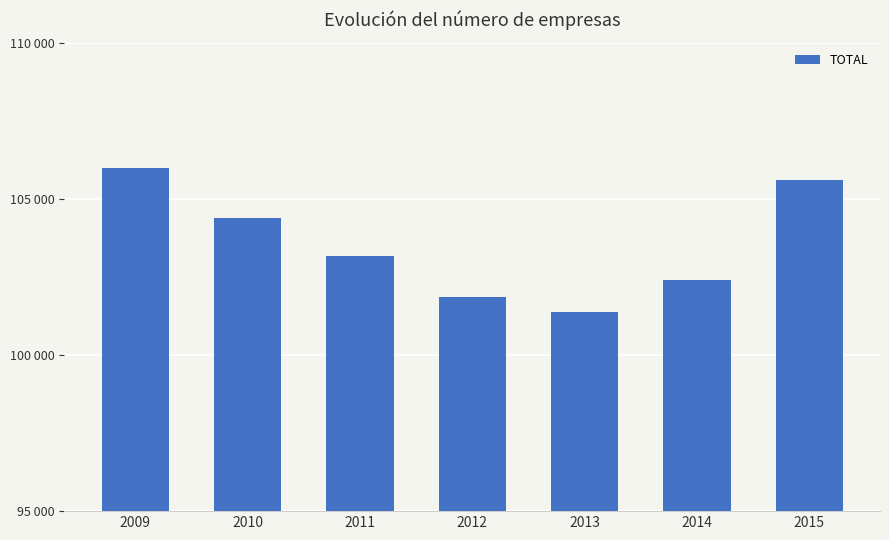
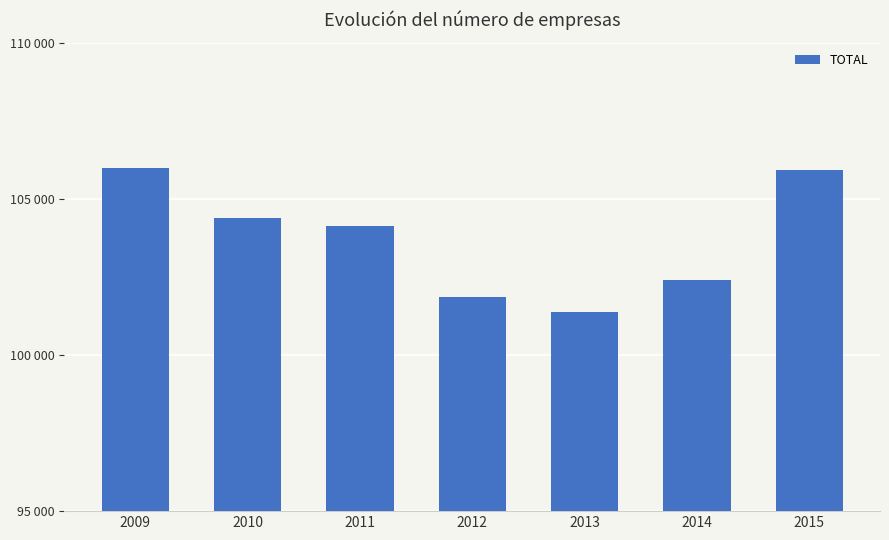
  {
    "2009": 106000,
    "2010": 104400,
-   "2011": 103200,
+   "2011": 104100,
    "2012": 101900,
    "2013": 101400,
    "2014": 102400,
-   "2015": 105600
+   "2015": 105900
  }
